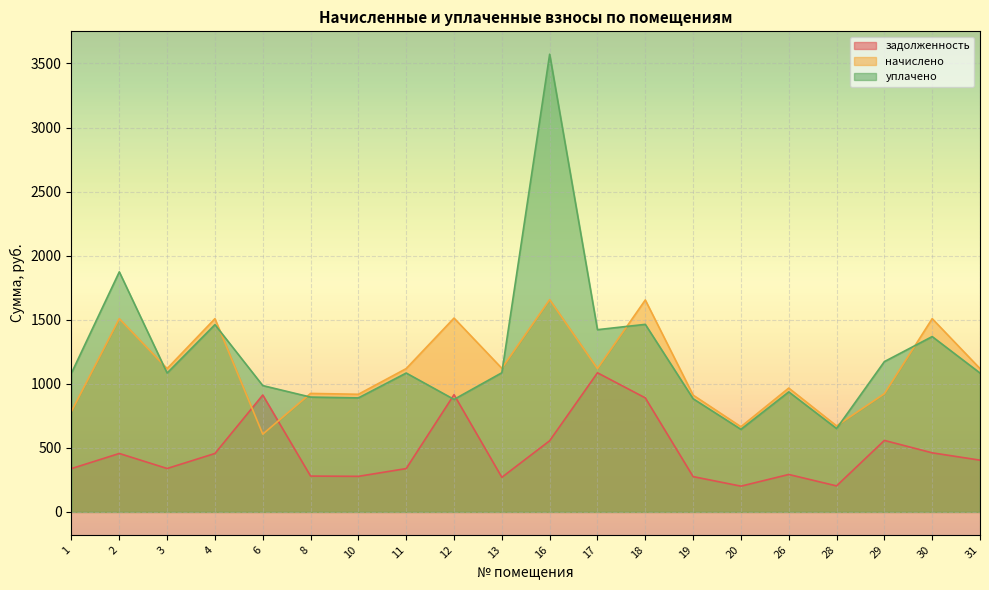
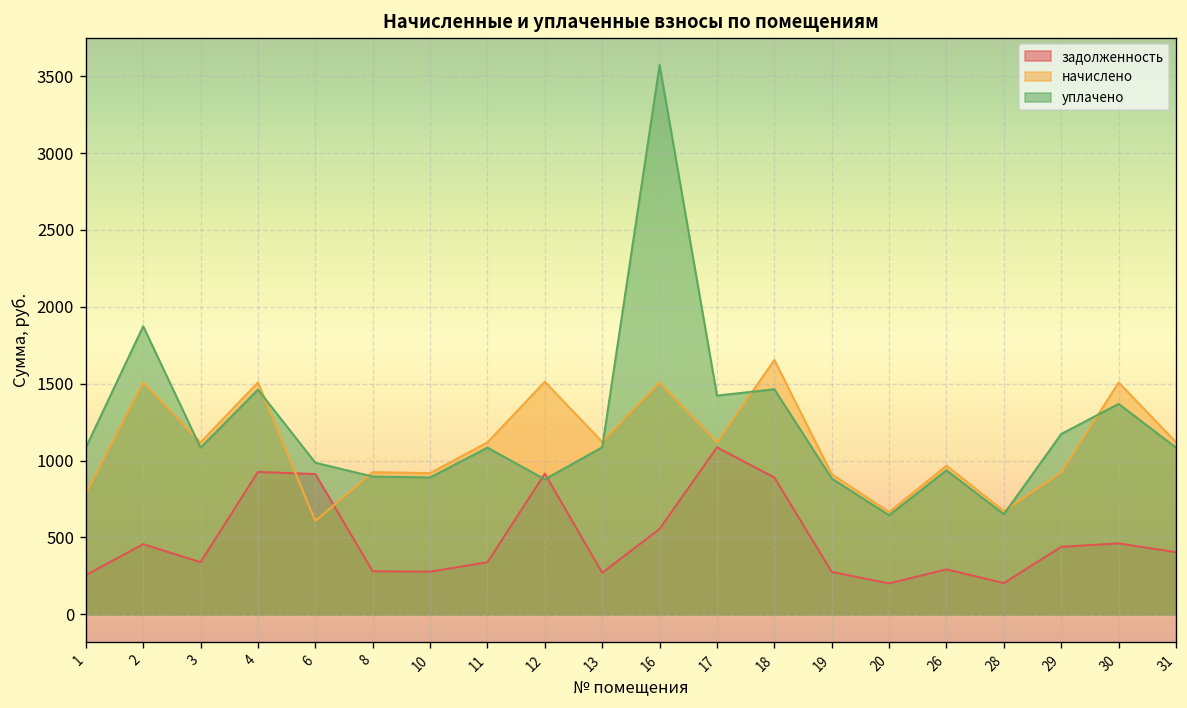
  {
    "задолженность": {
-     "1": 340,
+     "1": 250,
      "2": 460,
      "3": 340,
-     "4": 460,
+     "4": 930,
      "6": 910,
      "8": 280,
      "10": 280,
      "11": 340,
      "12": 920,
      "13": 270,
      "16": 560,
      "17": 1090,
      "18": 890,
      "19": 280,
      "20": 200,
      "26": 290,
      "28": 200,
-     "29": 560,
+     "29": 440,
      "30": 460,
      "31": 400
    },
    "начислено": {
      "1": 780,
      "2": 1510,
      "3": 1120,
      "4": 1510,
      "6": 610,
      "8": 920,
      "10": 920,
      "11": 1120,
      "12": 1510,
      "13": 1120,
-     "16": 1660,
+     "16": 1510,
      "17": 1120,
      "18": 1650,
      "19": 910,
      "20": 670,
      "26": 970,
      "28": 670,
      "29": 920,
      "30": 1510,
      "31": 1120
    },
    "уплачено": {
      "1": 1080,
      "2": 1870,
      "3": 1080,
      "4": 1460,
      "6": 990,
      "8": 900,
      "10": 890,
      "11": 1080,
      "12": 880,
      "13": 1090,
      "16": 3570,
      "17": 1420,
      "18": 1460,
      "19": 880,
      "20": 640,
      "26": 940,
      "28": 650,
      "29": 1170,
      "30": 1370,
      "31": 1080
    }
  }
